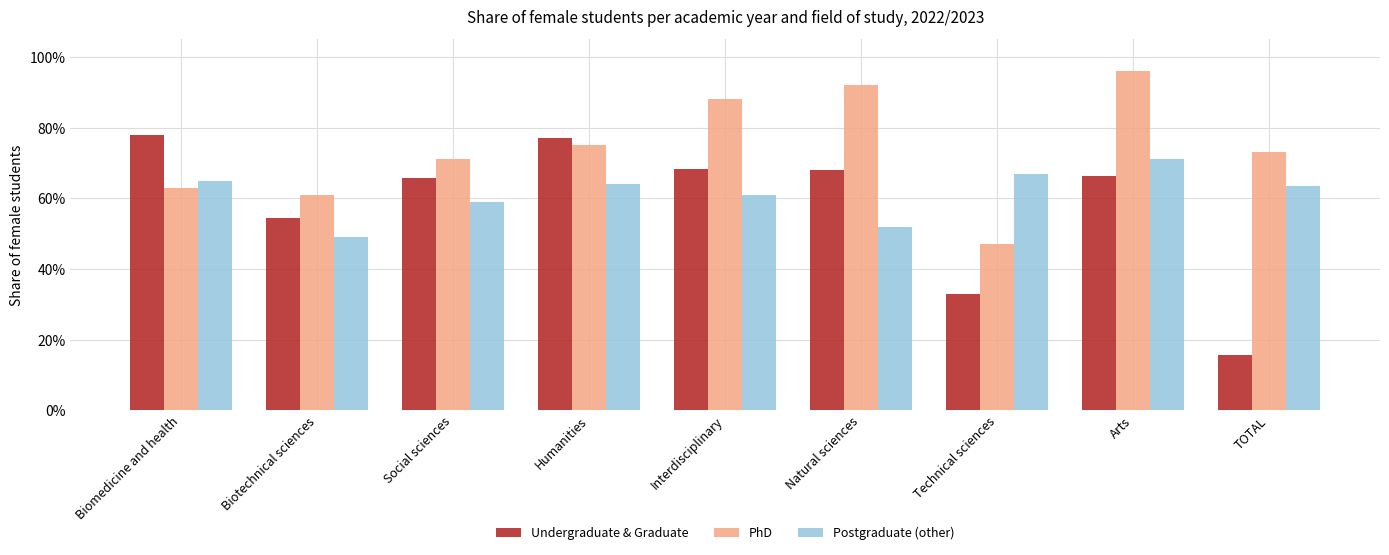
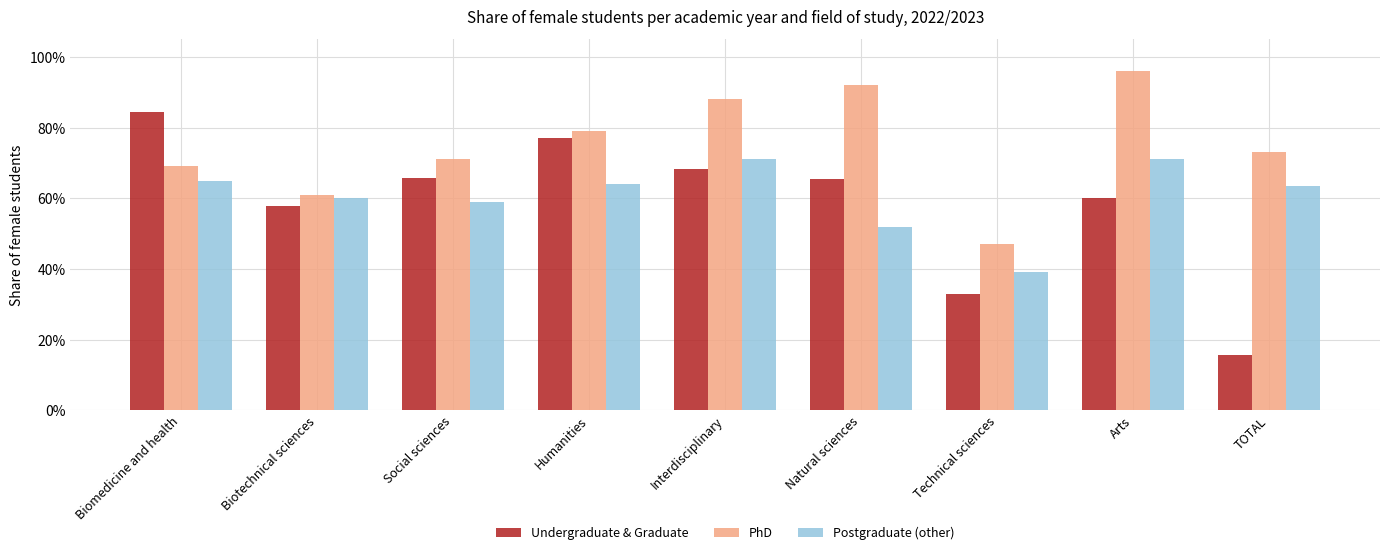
  {
    "Undergraduate & Graduate": {
-     "Biomedicine and health": "78%",
-     "Biotechnical sciences": "55%",
+     "Biomedicine and health": "84%",
+     "Biotechnical sciences": "58%",
      "Social sciences": "66%",
      "Humanities": "77%",
      "Interdisciplinary": "68%",
-     "Natural sciences": "68%",
+     "Natural sciences": "65%",
      "Technical sciences": "33%",
-     "Arts": "66%",
+     "Arts": "60%",
      "TOTAL": "16%"
    },
    "PhD": {
-     "Biomedicine and health": "63%",
+     "Biomedicine and health": "69%",
      "Biotechnical sciences": "61%",
      "Social sciences": "71%",
-     "Humanities": "75%",
+     "Humanities": "79%",
      "Interdisciplinary": "88%",
      "Natural sciences": "92%",
      "Technical sciences": "47%",
      "Arts": "96%",
      "TOTAL": "73%"
    },
    "Postgraduate (other)": {
      "Biomedicine and health": "65%",
-     "Biotechnical sciences": "49%",
+     "Biotechnical sciences": "60%",
      "Social sciences": "59%",
      "Humanities": "64%",
-     "Interdisciplinary": "61%",
+     "Interdisciplinary": "71%",
      "Natural sciences": "52%",
-     "Technical sciences": "67%",
+     "Technical sciences": "39%",
      "Arts": "71%",
      "TOTAL": "64%"
    }
  }
